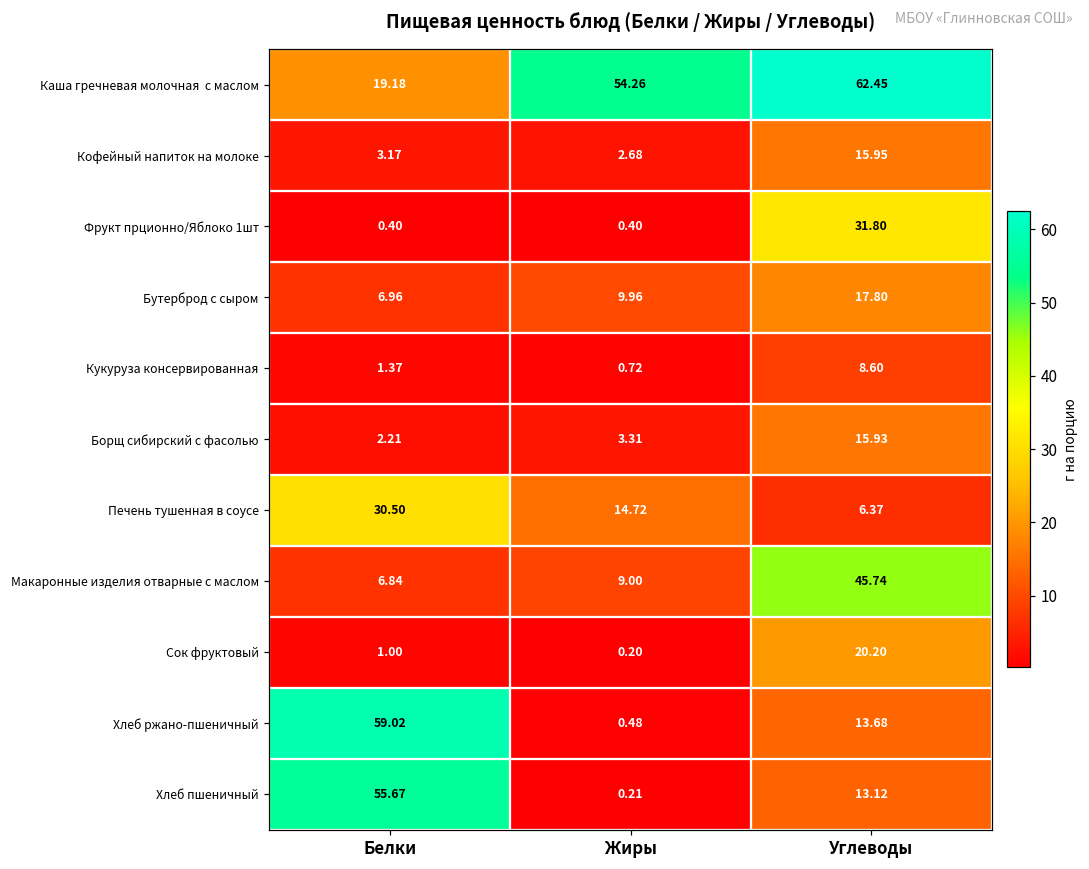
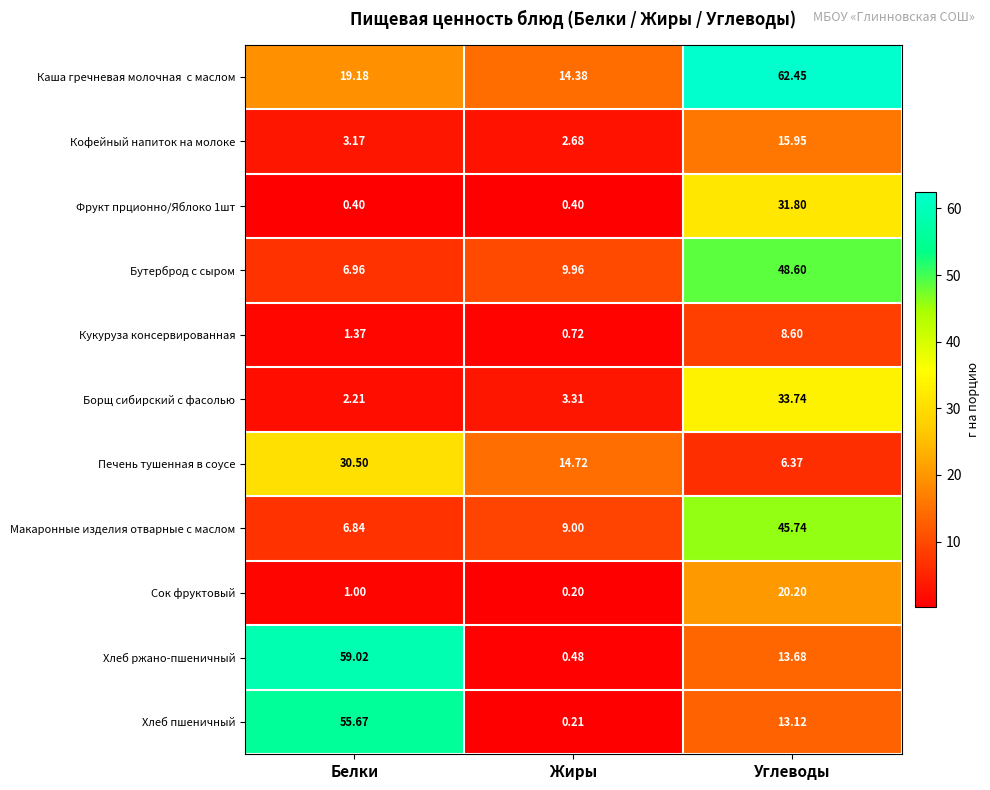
  {
    "Каша гречневая молочная с маслом": {
      "Белки": 19.18,
-     "Жиры": 54.26,
+     "Жиры": 14.38,
      "Углеводы": 62.45
    },
    "Кофейный напиток на молоке": {
      "Белки": 3.17,
      "Жиры": 2.68,
      "Углеводы": 15.95
    },
    "Фрукт прционно/Яблоко 1шт": {
      "Белки": 0.40,
      "Жиры": 0.40,
      "Углеводы": 31.80
    },
    "Бутерброд с сыром": {
      "Белки": 6.96,
      "Жиры": 9.96,
-     "Углеводы": 17.80
+     "Углеводы": 48.60
    },
    "Кукуруза консервированная": {
      "Белки": 1.37,
      "Жиры": 0.72,
      "Углеводы": 8.60
    },
    "Борщ сибирский с фасолью": {
      "Белки": 2.21,
      "Жиры": 3.31,
-     "Углеводы": 15.93
+     "Углеводы": 33.74
    },
    "Печень тушенная в соусе": {
      "Белки": 30.50,
      "Жиры": 14.72,
      "Углеводы": 6.37
    },
    "Макаронные изделия отварные с маслом": {
      "Белки": 6.84,
      "Жиры": 9.00,
      "Углеводы": 45.74
    },
    "Сок фруктовый": {
      "Белки": 1.00,
      "Жиры": 0.20,
      "Углеводы": 20.20
    },
    "Хлеб ржано-пшеничный": {
      "Белки": 59.02,
      "Жиры": 0.48,
      "Углеводы": 13.68
    },
    "Хлеб пшеничный": {
      "Белки": 55.67,
      "Жиры": 0.21,
      "Углеводы": 13.12
    }
  }
